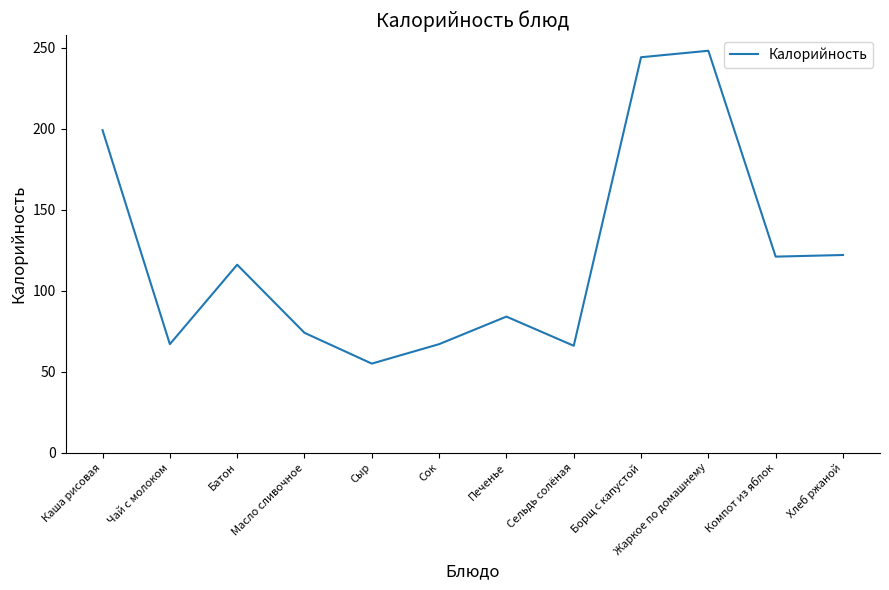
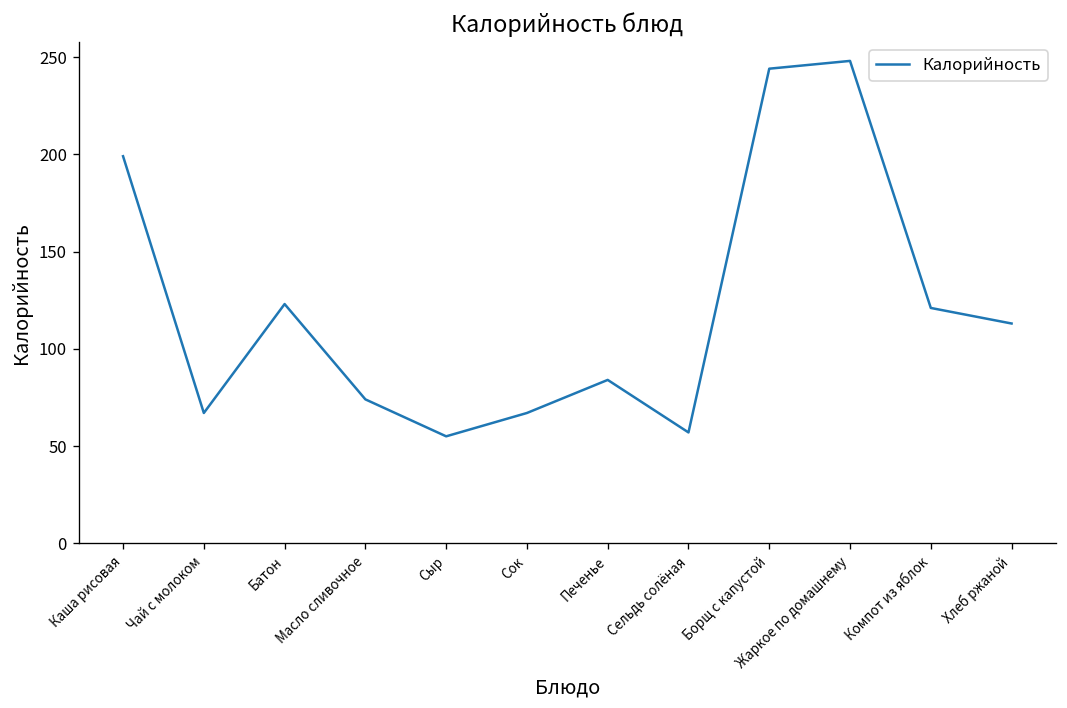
  {
    "Каша рисовая": 199,
    "Чай с молоком": 67,
-   "Батон": 116,
+   "Батон": 123,
    "Масло сливочное": 74,
    "Сыр": 55,
    "Сок": 67,
    "Печенье": 84,
-   "Сельдь солёная": 66,
+   "Сельдь солёная": 57,
    "Борщ с капустой": 244,
    "Жаркое по домашнему": 248,
    "Компот из яблок": 121,
-   "Хлеб ржаной": 122
+   "Хлеб ржаной": 113
  }
